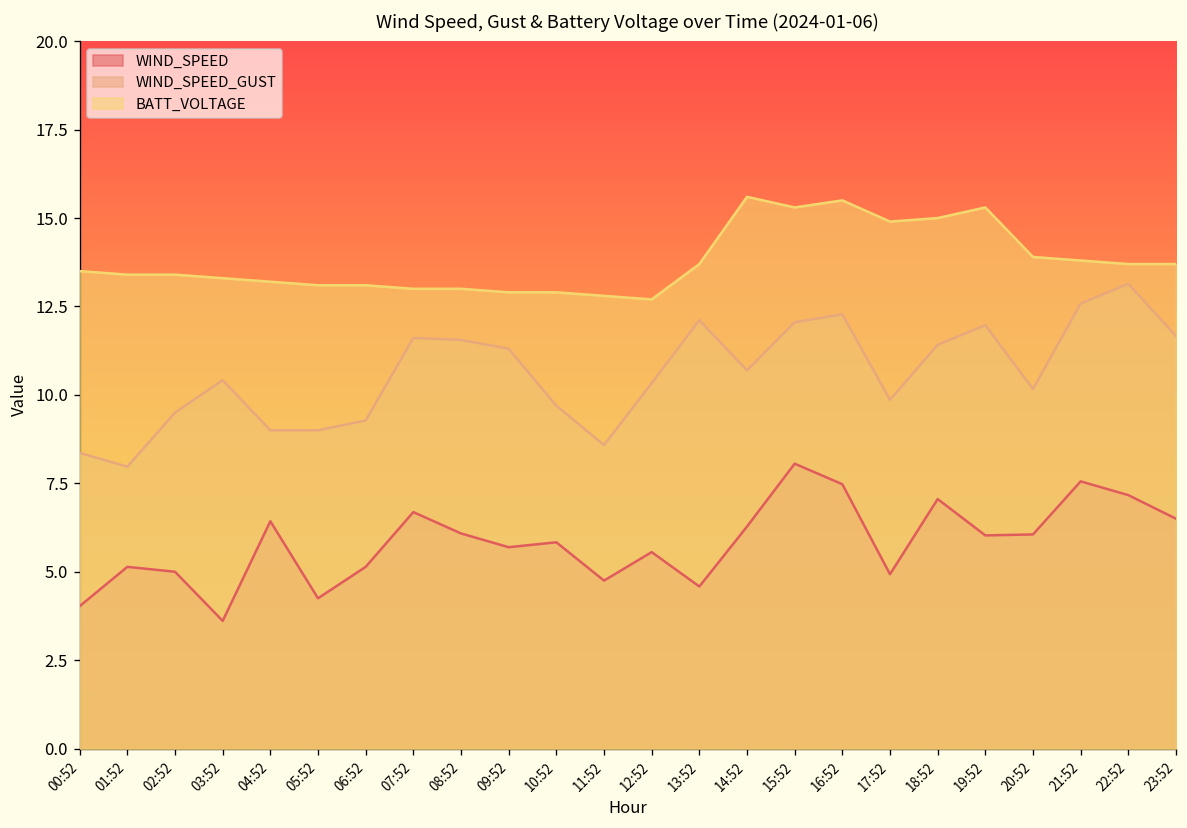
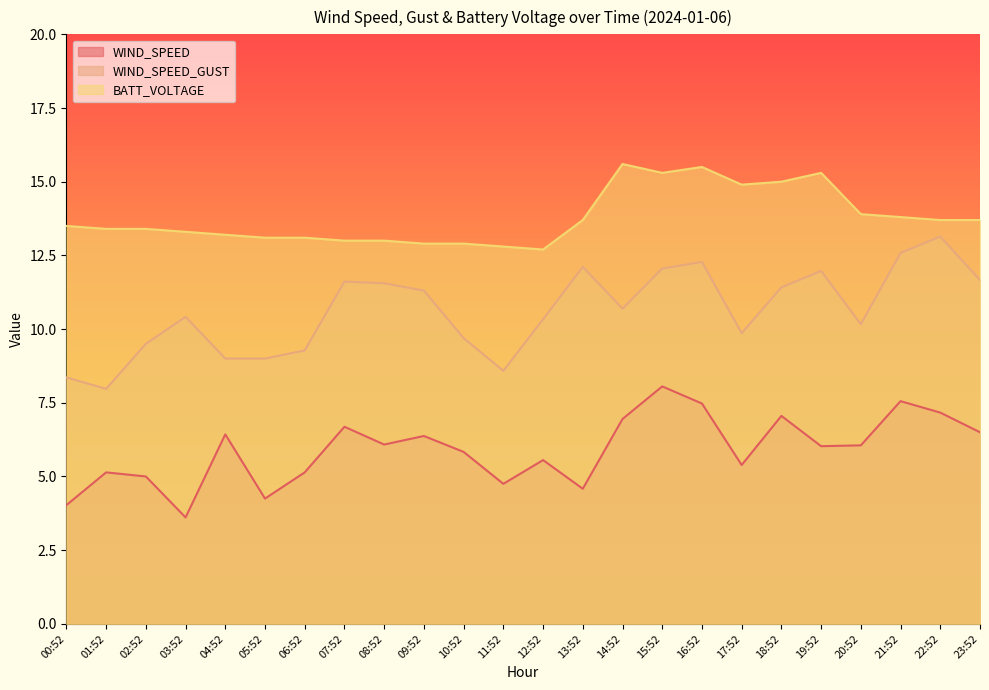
  {
    "WIND_SPEED": {
      "00:52": 4.0,
      "01:52": 5.1,
      "02:52": 5.0,
      "03:52": 3.6,
      "04:52": 6.4,
      "05:52": 4.3,
      "06:52": 5.1,
      "07:52": 6.7,
      "08:52": 6.1,
-     "09:52": 5.7,
+     "09:52": 6.4,
      "10:52": 5.8,
      "11:52": 4.8,
      "12:52": 5.6,
      "13:52": 4.6,
-     "14:52": 6.3,
+     "14:52": 6.9,
      "15:52": 8.1,
      "16:52": 7.5,
-     "17:52": 4.9,
+     "17:52": 5.4,
      "18:52": 7.1,
      "19:52": 6.0,
      "20:52": 6.1,
      "21:52": 7.6,
      "22:52": 7.2,
      "23:52": 6.5
    }
  }
